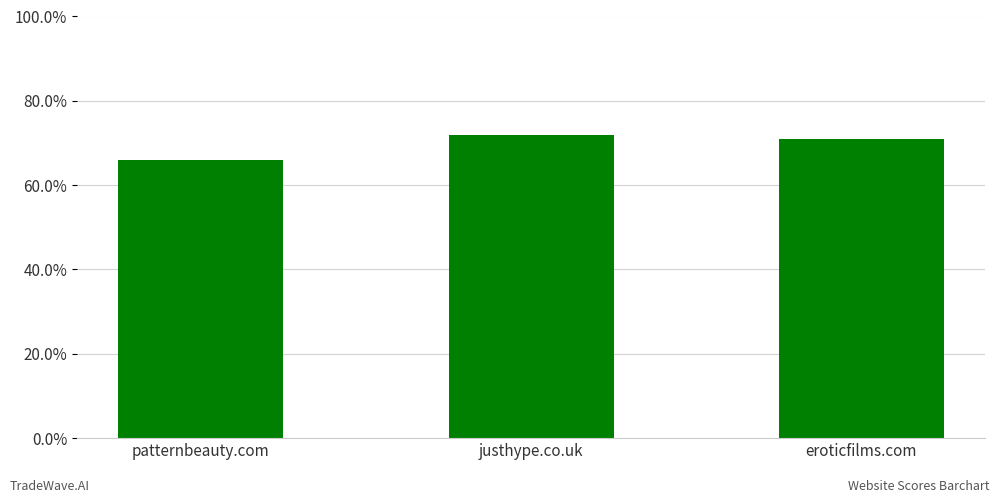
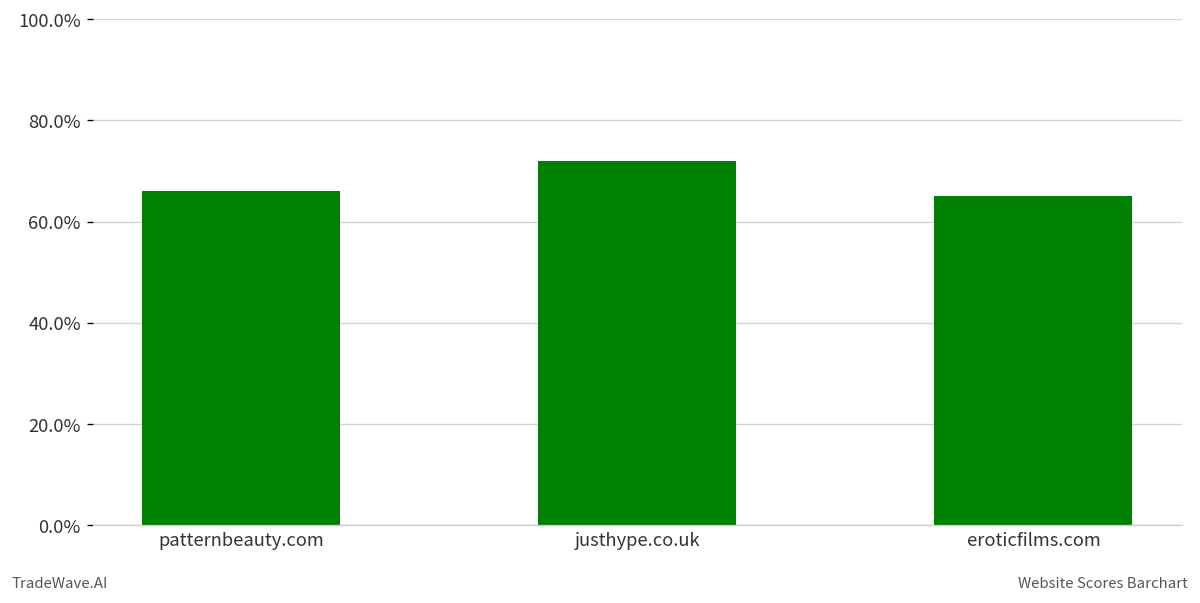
  {
    "patternbeauty.com": "66%",
    "justhype.co.uk": "72%",
-   "eroticfilms.com": "71%"
+   "eroticfilms.com": "65%"
  }
